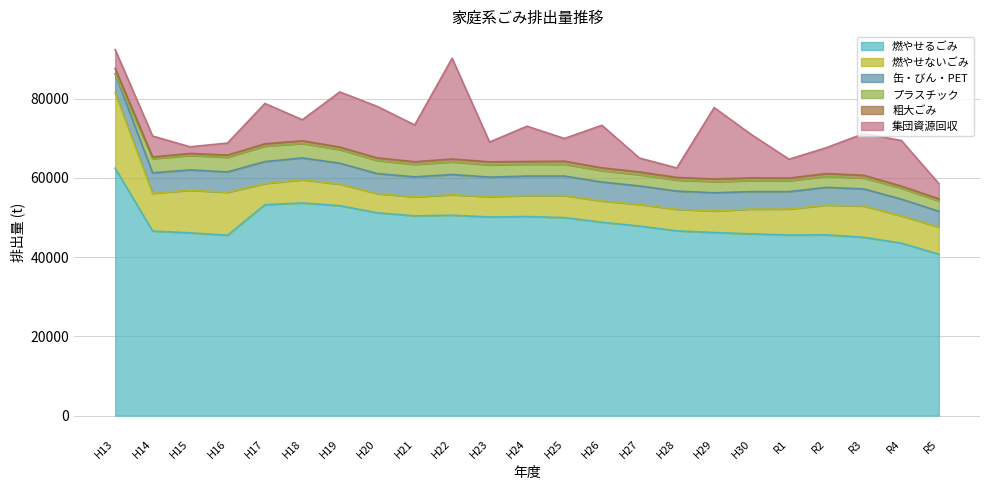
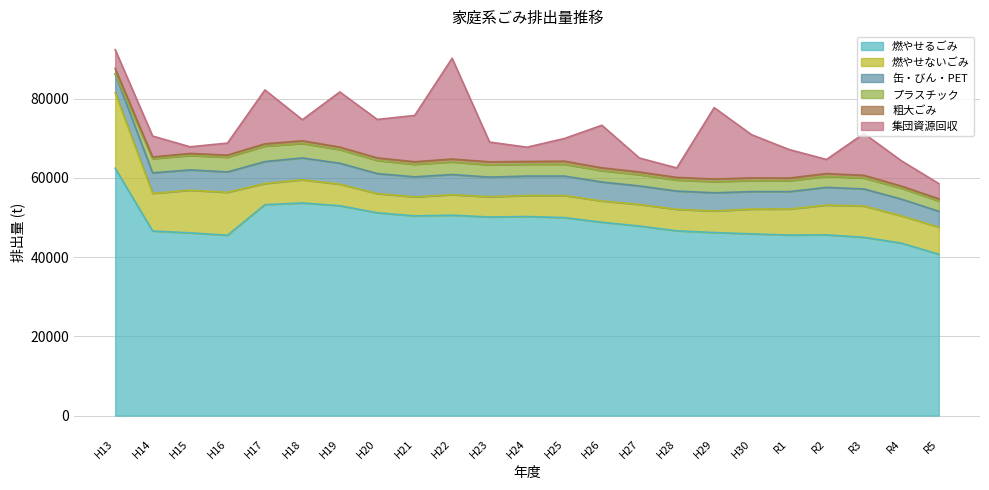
  {
    "粗大ごみ": {
      "H13": 1000,
      "H18": 1000,
      "H20": 1000,
      "H21": 1000,
      "H22": 1000,
      "H23": 1000,
      "H24": 1000,
      "H25": 1000,
      "H26": 1000,
      "H27": 1000,
      "H28": 1000,
      "H29": 1000,
      "H30": 1000,
      "R1": 1000,
      "R2": 1000,
      "R3": 1000
    },
    "集団資源回収": {
      "H13": 5000,
      "H14": 5000,
      "H15": 2000,
      "H16": 3000,
-     "H17": 10000,
+     "H17": 14000,
      "H18": 5000,
      "H19": 14000,
-     "H20": 13000,
-     "H21": 9000,
+     "H20": 10000,
+     "H21": 12000,
      "H22": 25000,
      "H23": 5000,
-     "H24": 9000,
+     "H24": 4000,
      "H25": 6000,
      "H26": 11000,
      "H27": 4000,
      "H28": 2000,
      "H29": 18000,
      "H30": 11000,
-     "R1": 5000,
-     "R2": 7000,
-     "R4": 12000,
+     "R1": 7000,
+     "R2": 4000,
+     "R4": 6000,
      "R5": 4000
    }
  }
